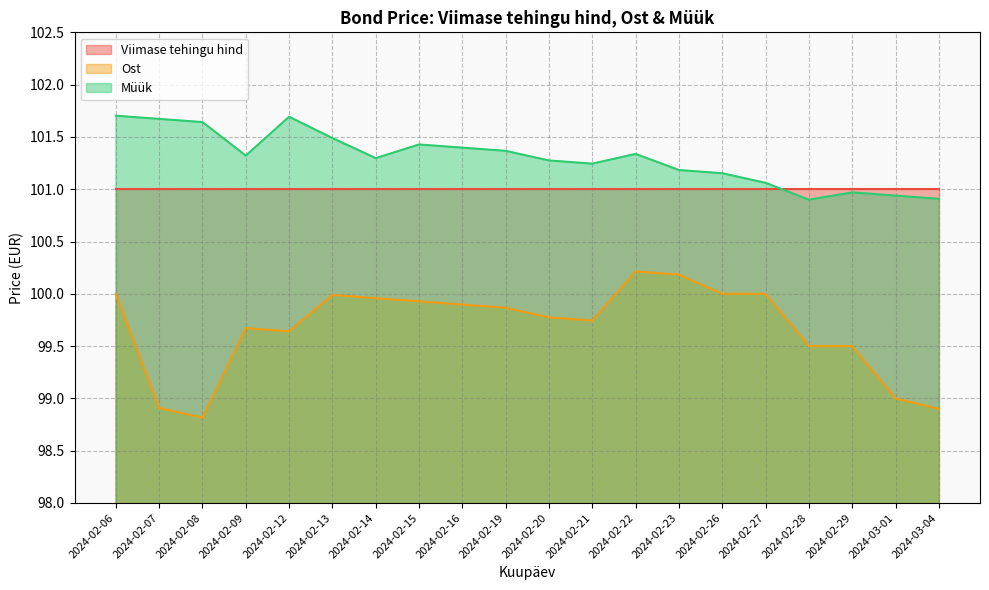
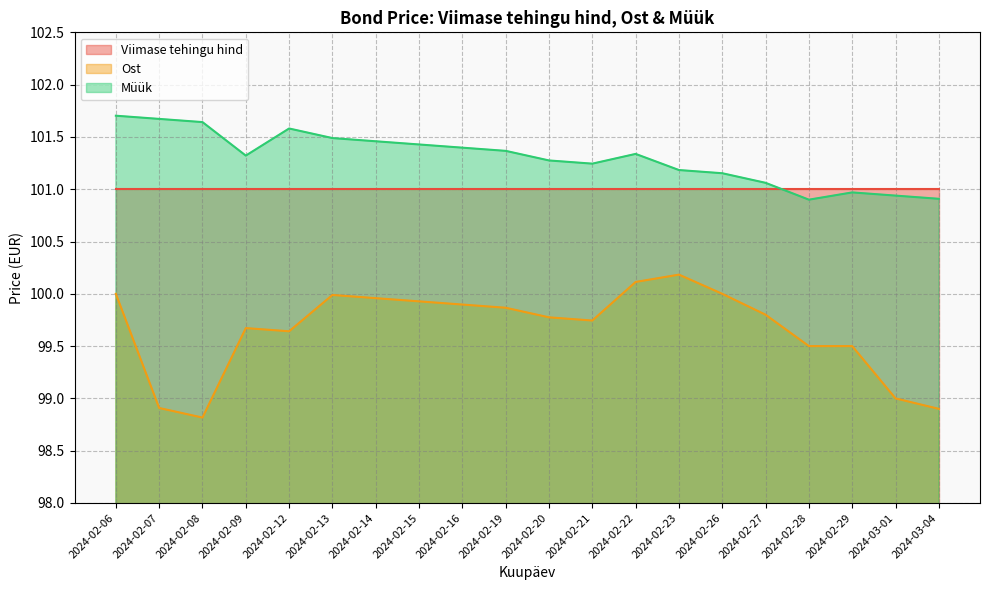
  {
    "Viimase tehingu hind": {
      "2024-02-06": 101.00,
      "2024-02-07": 101.00,
      "2024-02-08": 101.00,
      "2024-02-09": 101.00,
      "2024-02-12": 101.00,
      "2024-02-13": 101.00,
      "2024-02-14": 101.00,
      "2024-02-15": 101.00,
      "2024-02-16": 101.00,
      "2024-02-19": 101.00,
      "2024-02-20": 101.00,
      "2024-02-21": 101.00,
      "2024-02-22": 101.00,
      "2024-02-23": 101.00,
      "2024-02-26": 101.00,
      "2024-02-27": 101.00,
      "2024-02-28": 101.00,
      "2024-02-29": 101.00,
      "2024-03-01": 101.00,
      "2024-03-04": 101.00
    },
    "Ost": {
      "2024-02-06": 100.00,
      "2024-02-07": 98.91,
      "2024-02-08": 98.82,
      "2024-02-09": 99.67,
      "2024-02-12": 99.64,
      "2024-02-13": 99.99,
      "2024-02-14": 99.96,
      "2024-02-15": 99.93,
      "2024-02-16": 99.90,
      "2024-02-19": 99.87,
      "2024-02-20": 99.78,
      "2024-02-21": 99.74,
-     "2024-02-22": 100.21,
+     "2024-02-22": 100.11,
      "2024-02-23": 100.18,
      "2024-02-26": 100.00,
-     "2024-02-27": 100.0,
+     "2024-02-27": 99.8,
      "2024-02-28": 99.50,
      "2024-02-29": 99.50,
      "2024-03-01": 99.00,
      "2024-03-04": 98.90
    },
    "Müük": {
      "2024-02-06": 101.70,
      "2024-02-07": 101.67,
      "2024-02-08": 101.64,
      "2024-02-09": 101.32,
-     "2024-02-12": 101.69,
+     "2024-02-12": 101.58,
      "2024-02-13": 101.49,
-     "2024-02-14": 101.30,
+     "2024-02-14": 101.46,
      "2024-02-15": 101.43,
      "2024-02-16": 101.40,
      "2024-02-19": 101.37,
      "2024-02-20": 101.28,
      "2024-02-21": 101.24,
      "2024-02-22": 101.34,
      "2024-02-23": 101.18,
      "2024-02-26": 101.15,
      "2024-02-27": 101.06,
      "2024-02-28": 100.90,
      "2024-02-29": 100.97,
      "2024-03-01": 100.94,
      "2024-03-04": 100.91
    }
  }
